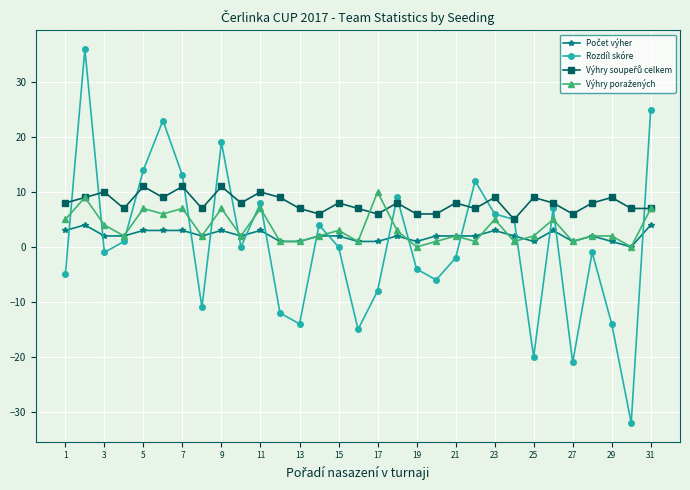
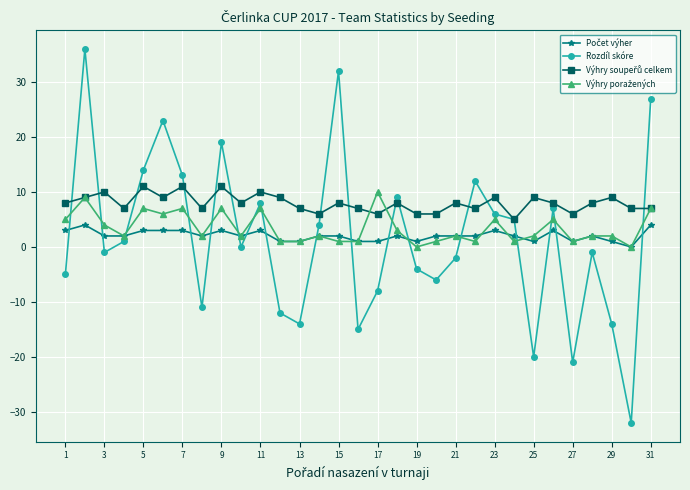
  {
    "Rozdíl skóre": {
      "1": -5,
      "3": -1,
      "5": 14,
      "7": 13,
      "9": 19,
      "11": 8,
      "13": -14,
-     "15": 0,
+     "15": 32,
      "17": -8,
      "19": -4,
      "21": -2,
      "23": 6,
      "25": -20,
      "27": -21,
      "29": -14,
-     "31": 25
+     "31": 27
    },
    "Výhry poražených": {
      "1": 5,
      "3": 4,
      "5": 7,
      "7": 7,
      "9": 7,
      "11": 7,
-     "15": 3,
+     "15": 1,
      "17": 10,
      "19": 0,
      "23": 5,
      "25": 2,
      "29": 2
    }
  }
